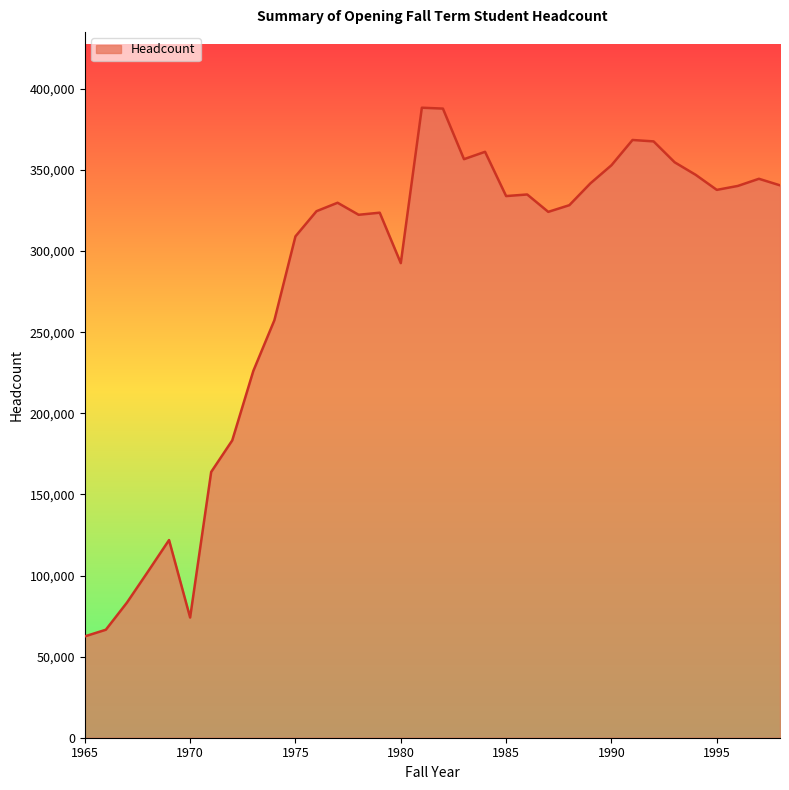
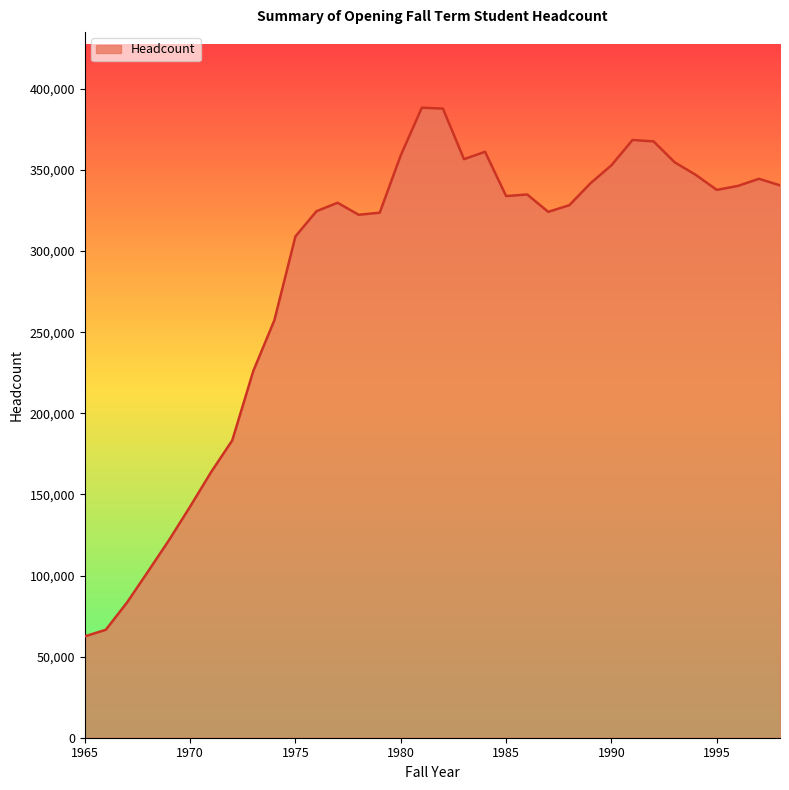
  {
    "1965": "62,000",
-   "1970": "74,000",
+   "1970": "142,000",
    "1975": "309,000",
-   "1980": "293,000",
+   "1980": "359,000",
    "1985": "334,000",
    "1990": "353,000",
    "1995": "338,000"
  }
